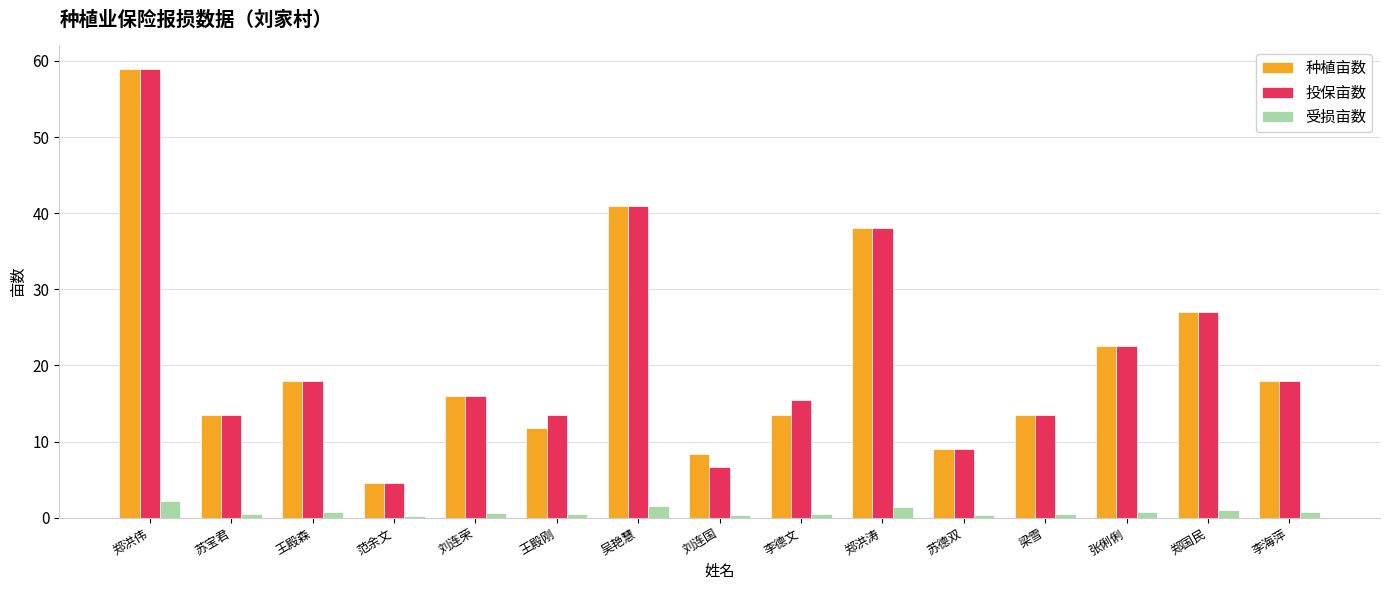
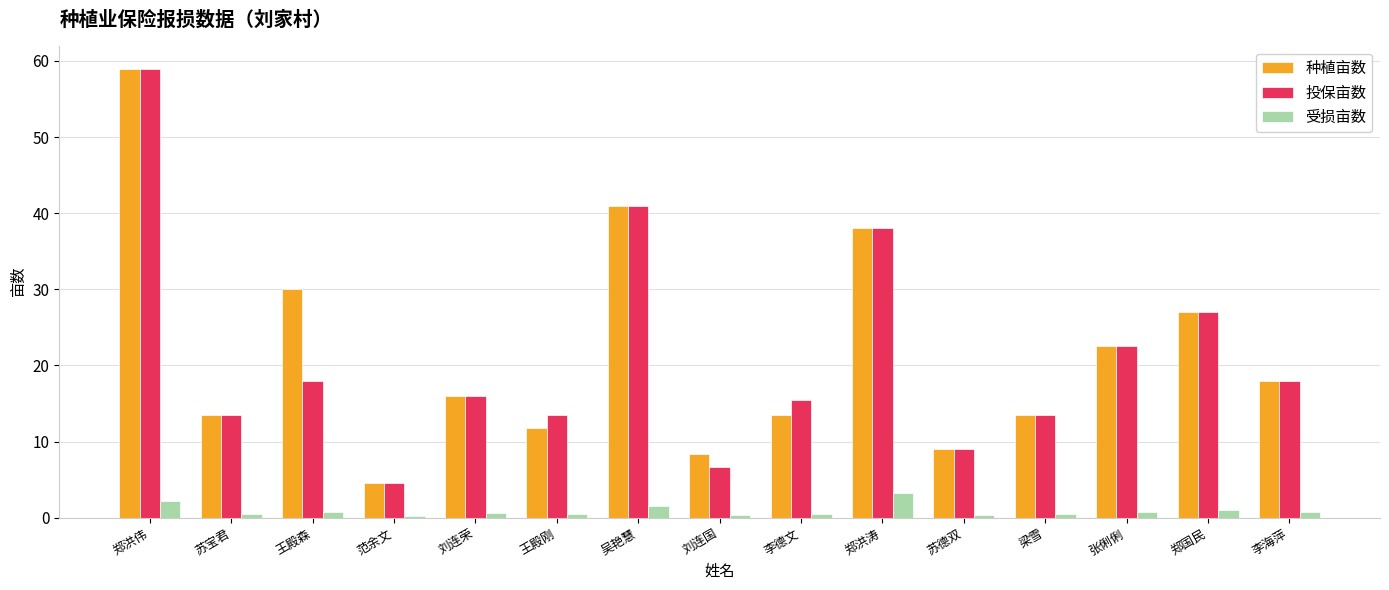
  {
    "种植亩数": {
      "郑洪伟": 59,
      "苏宝君": 14,
-     "王殿森": 18,
+     "王殿森": 30,
      "范余文": 5,
      "刘连荣": 16,
      "王殿刚": 12,
      "吴艳慧": 41,
      "刘连国": 8,
      "李德文": 14,
      "郑洪涛": 38,
      "苏德双": 9,
      "梁雪": 14,
      "张俐俐": 23,
      "郑国民": 27,
      "李海萍": 18
    },
    "投保亩数": {
      "郑洪伟": 59,
      "苏宝君": 14,
      "王殿森": 18,
      "范余文": 5,
      "刘连荣": 16,
      "王殿刚": 14,
      "吴艳慧": 41,
      "刘连国": 7,
      "李德文": 15,
      "郑洪涛": 38,
      "苏德双": 9,
      "梁雪": 14,
      "张俐俐": 23,
      "郑国民": 27,
      "李海萍": 18
    },
    "受损亩数": {
      "郑洪伟": 2,
      "苏宝君": 1,
      "王殿森": 1,
      "刘连荣": 1,
      "王殿刚": 1,
      "吴艳慧": 2,
      "李德文": 1,
-     "郑洪涛": 1,
+     "郑洪涛": 3,
      "梁雪": 1,
      "张俐俐": 1,
      "郑国民": 1,
      "李海萍": 1
    }
  }
